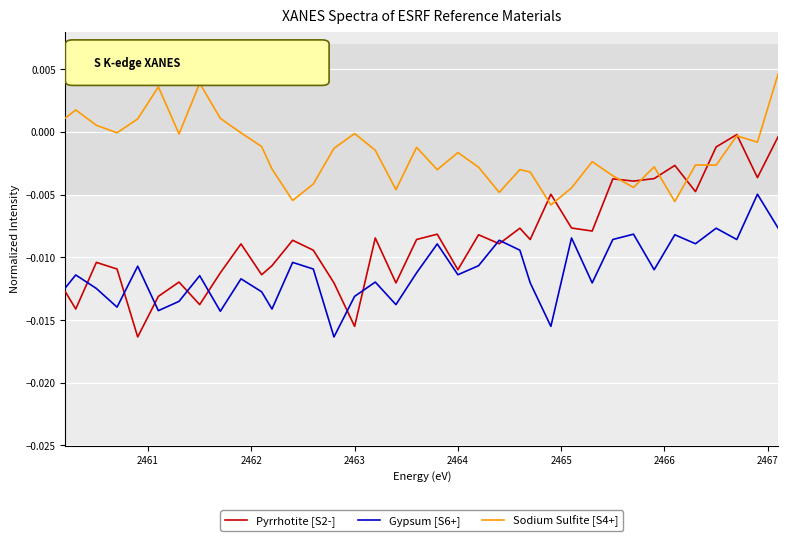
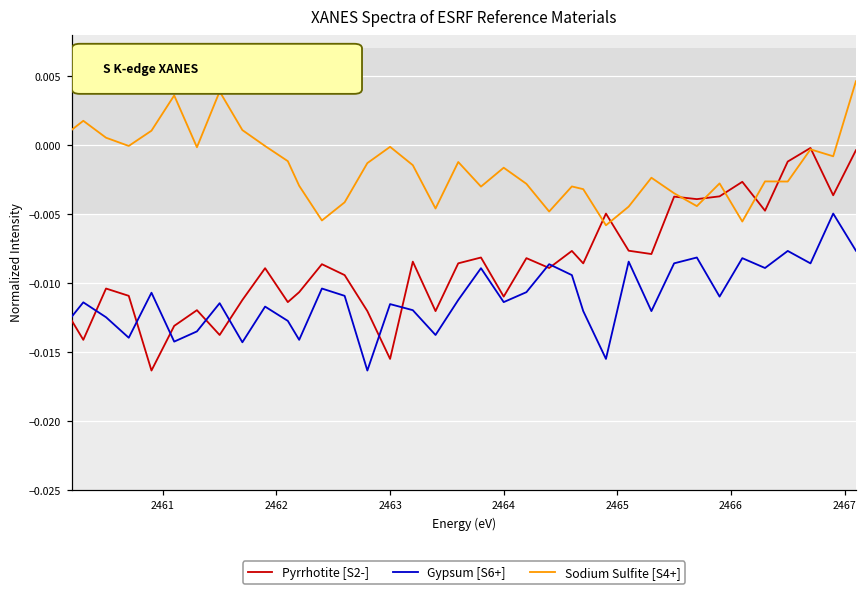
  {
    "Pyrrhotite [S2-]": {
      "2463": -0.0155,
      "2464": -0.0110
    },
    "Gypsum [S6+]": {
-     "2463": -0.0131,
+     "2463": -0.0115,
      "2464": -0.0114
    },
    "Sodium Sulfite [S4+]": {
      "2463": -0.0001,
      "2464": -0.0016
    }
  }
